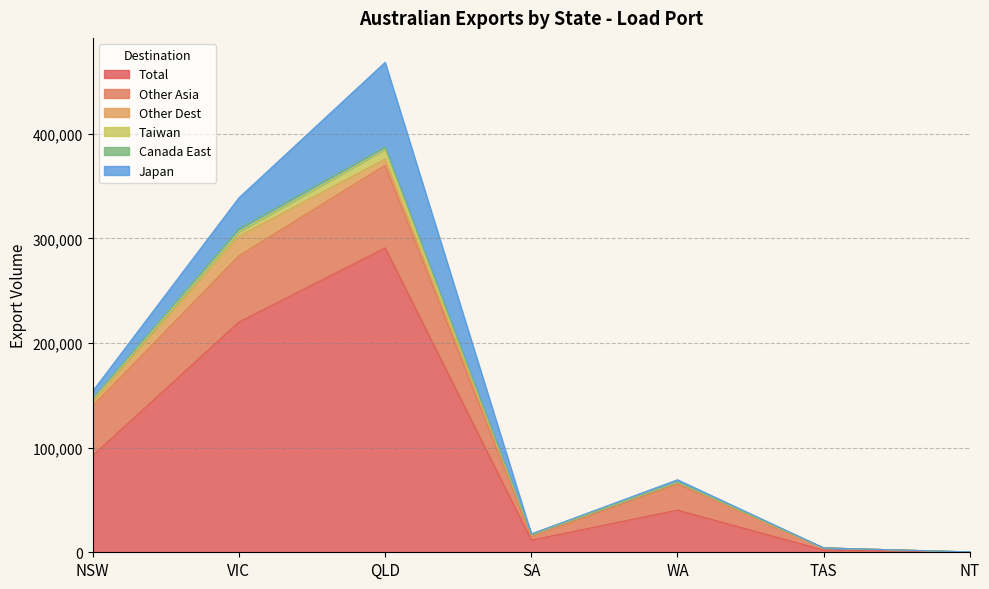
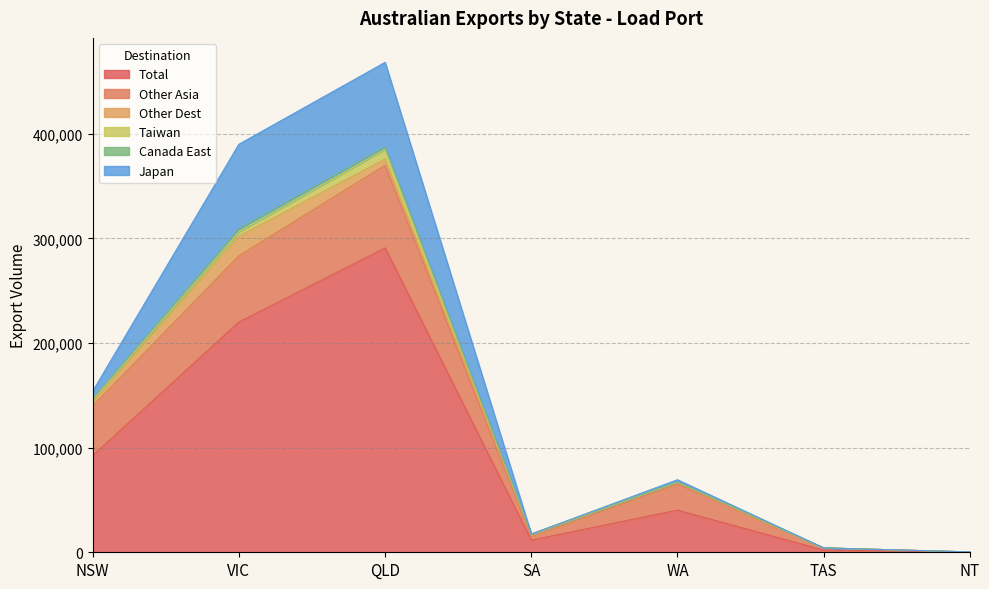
  {
    "Canada East": {
      "VIC": "3,000"
    },
    "Japan": {
      "NSW": "7,000",
-     "VIC": "29,000",
+     "VIC": "81,000",
      "QLD": "81,000"
    }
  }
